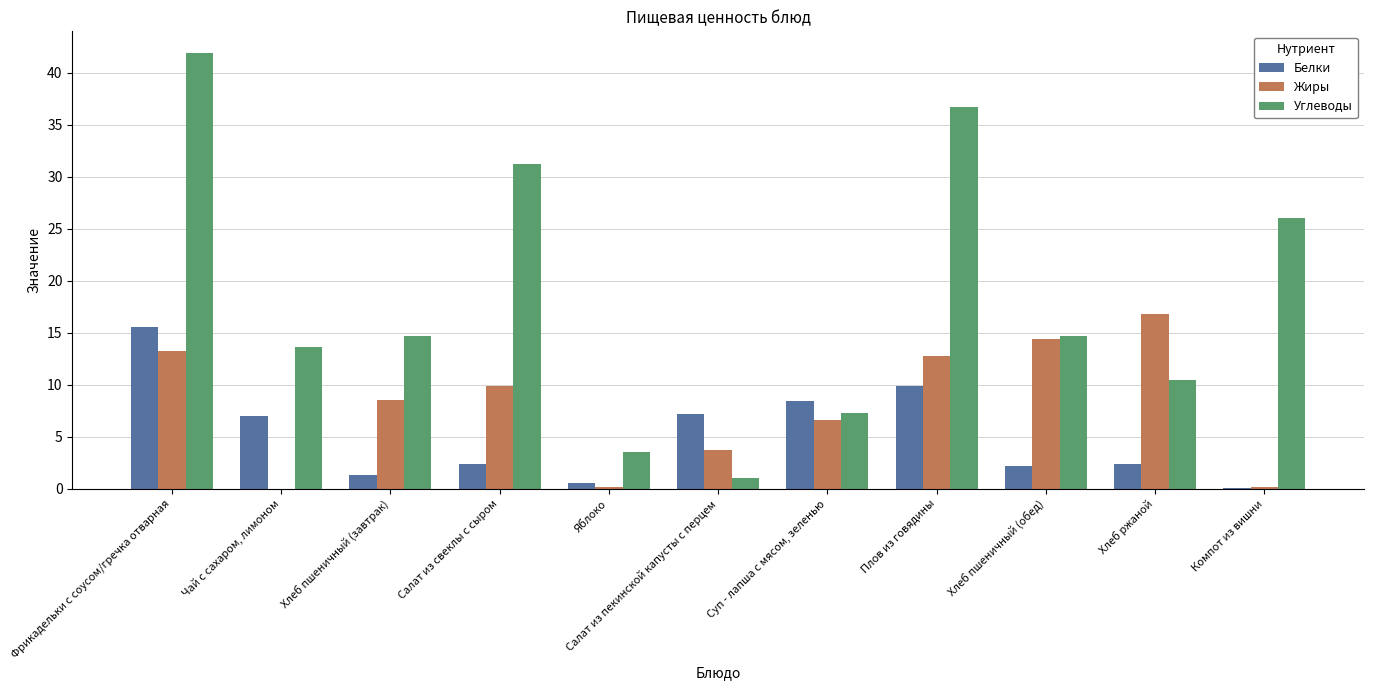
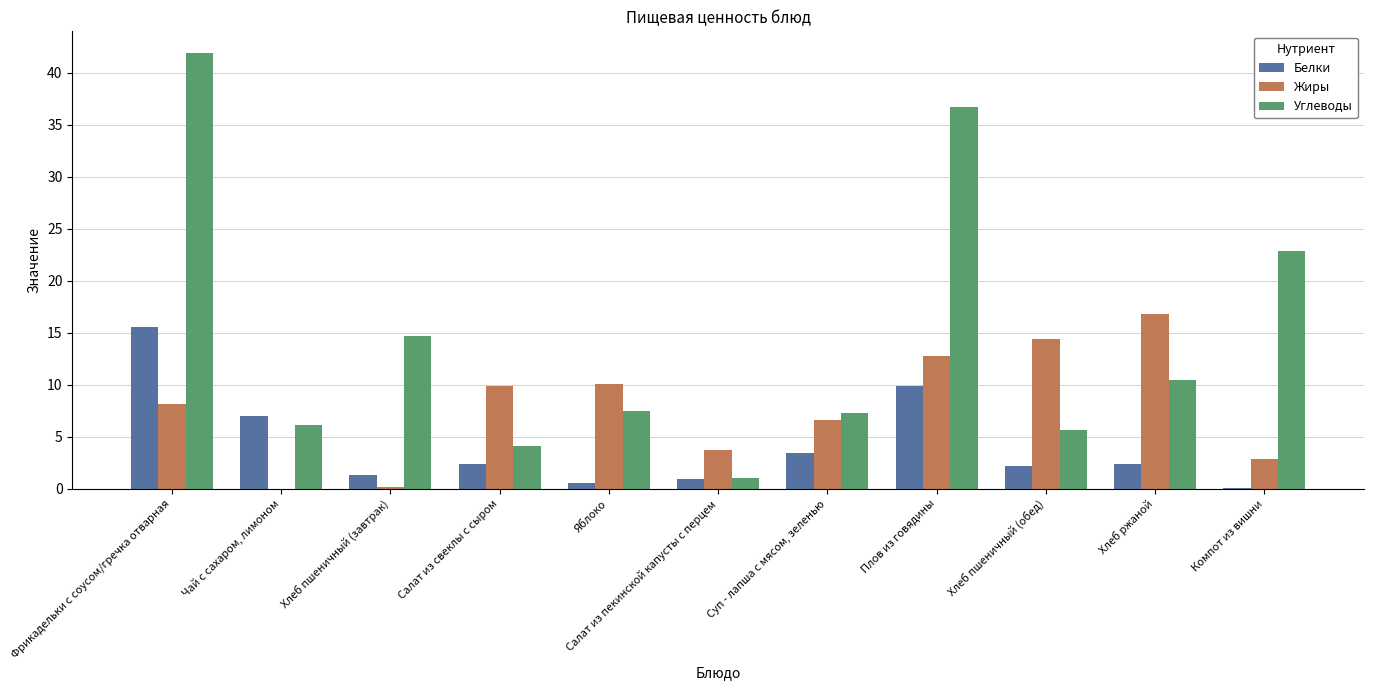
  {
    "Белки": {
      "Фрикадельки с соусом/гречка отварная": 15.6,
      "Чай с сахаром, лимоном": 7.0,
      "Хлеб пшеничный (завтрак)": 1.3,
      "Салат из свеклы с сыром": 2.4,
      "Яблоко": 0.5,
-     "Салат из пекинской капусты с перцем": 7.2,
-     "Суп - лапша с мясом, зеленью": 8.4,
+     "Салат из пекинской капусты с перцем": 0.9,
+     "Суп - лапша с мясом, зеленью": 3.4,
      "Плов из говядины": 9.9,
      "Хлеб пшеничный (обед)": 2.2,
      "Хлеб ржаной": 2.4
    },
    "Жиры": {
-     "Фрикадельки с соусом/гречка отварная": 13.3,
+     "Фрикадельки с соусом/гречка отварная": 8.1,
      "Чай с сахаром, лимоном": 0.0,
-     "Хлеб пшеничный (завтрак)": 8.5,
+     "Хлеб пшеничный (завтрак)": 0.2,
      "Салат из свеклы с сыром": 9.9,
-     "Яблоко": 0.2,
+     "Яблоко": 10.1,
      "Салат из пекинской капусты с перцем": 3.8,
      "Суп - лапша с мясом, зеленью": 6.6,
      "Плов из говядины": 12.8,
      "Хлеб пшеничный (обед)": 14.4,
      "Хлеб ржаной": 16.8,
-     "Компот из вишни": 0.2
+     "Компот из вишни": 2.9
    },
    "Углеводы": {
      "Фрикадельки с соусом/гречка отварная": 41.9,
-     "Чай с сахаром, лимоном": 13.6,
+     "Чай с сахаром, лимоном": 6.1,
      "Хлеб пшеничный (завтрак)": 14.7,
-     "Салат из свеклы с сыром": 31.2,
-     "Яблоко": 3.5,
+     "Салат из свеклы с сыром": 4.1,
+     "Яблоко": 7.5,
      "Салат из пекинской капусты с перцем": 1.1,
      "Суп - лапша с мясом, зеленью": 7.3,
      "Плов из говядины": 36.7,
-     "Хлеб пшеничный (обед)": 14.7,
+     "Хлеб пшеничный (обед)": 5.7,
      "Хлеб ржаной": 10.5,
-     "Компот из вишни": 26.0
+     "Компот из вишни": 22.9
    }
  }
